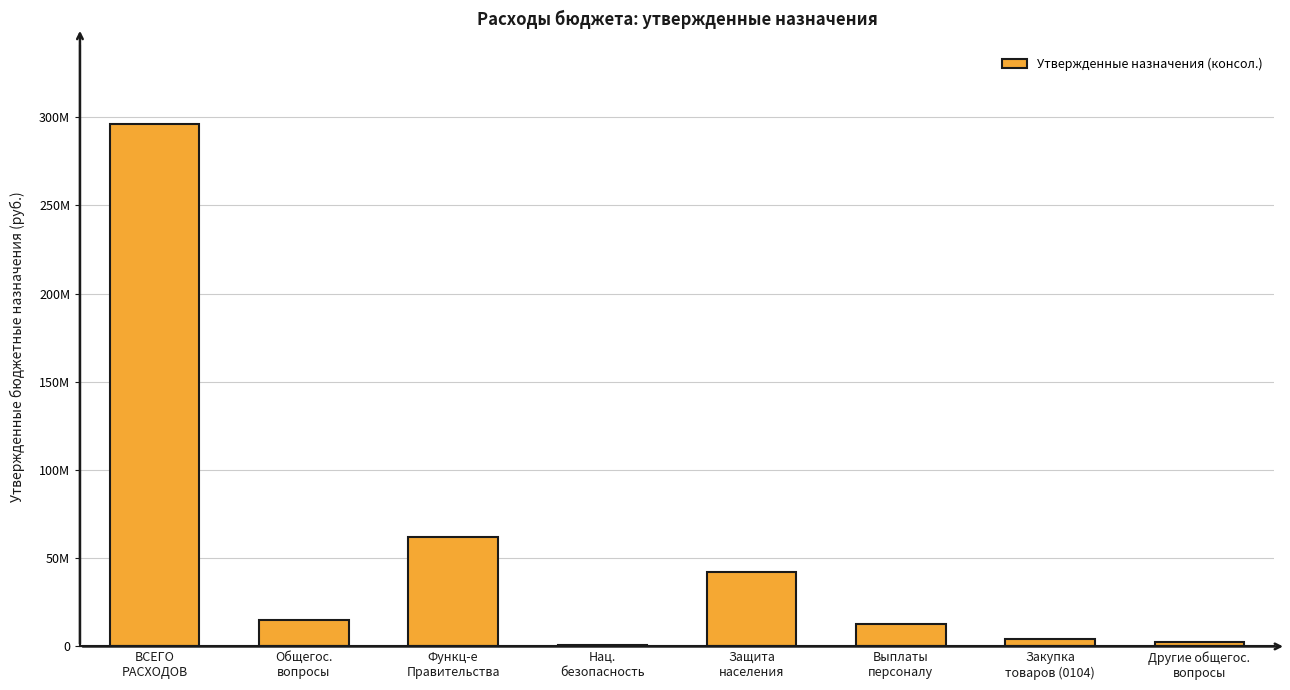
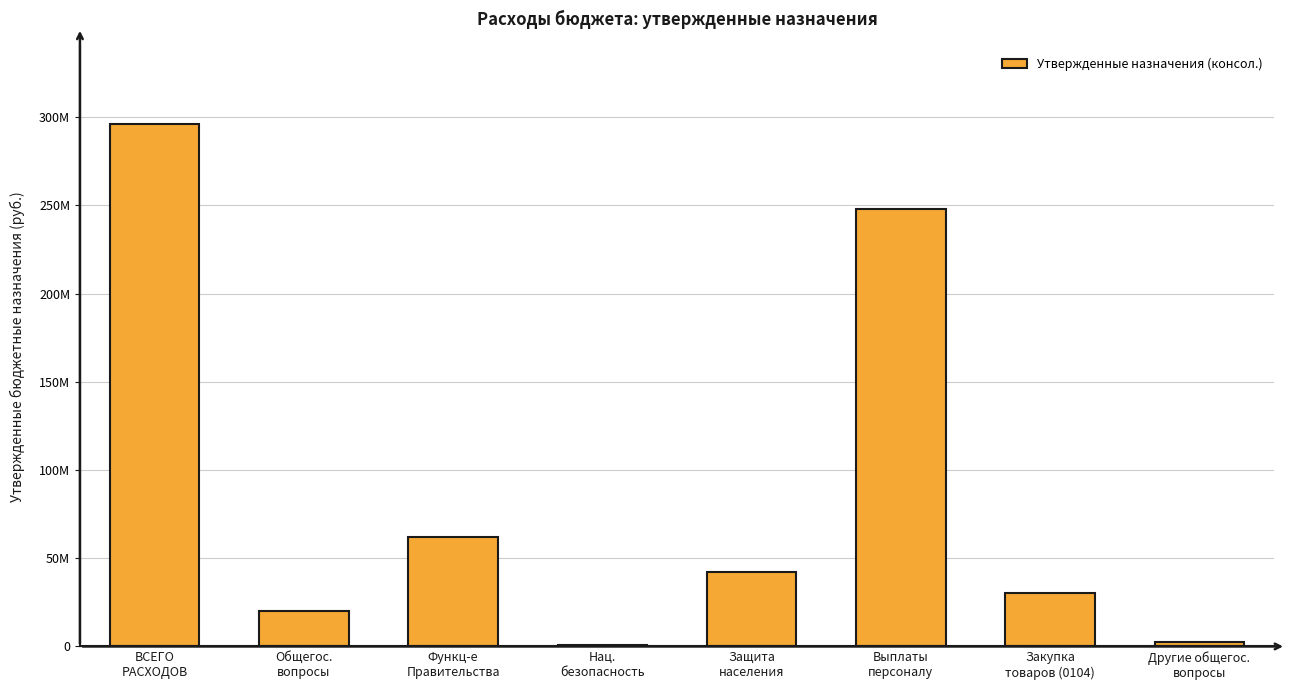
  {
    "ВСЕГО РАСХОДОВ": 296000000,
-   "Общегос. вопросы": 15000000,
+   "Общегос. вопросы": 20000000,
    "Функц-е Правительства": 62000000,
    "Защита населения": 42000000,
-   "Выплаты персоналу": 13000000,
-   "Закупка товаров (0104)": 4000000,
+   "Выплаты персоналу": 248000000,
+   "Закупка товаров (0104)": 30000000,
    "Другие общегос. вопросы": 3000000
  }
